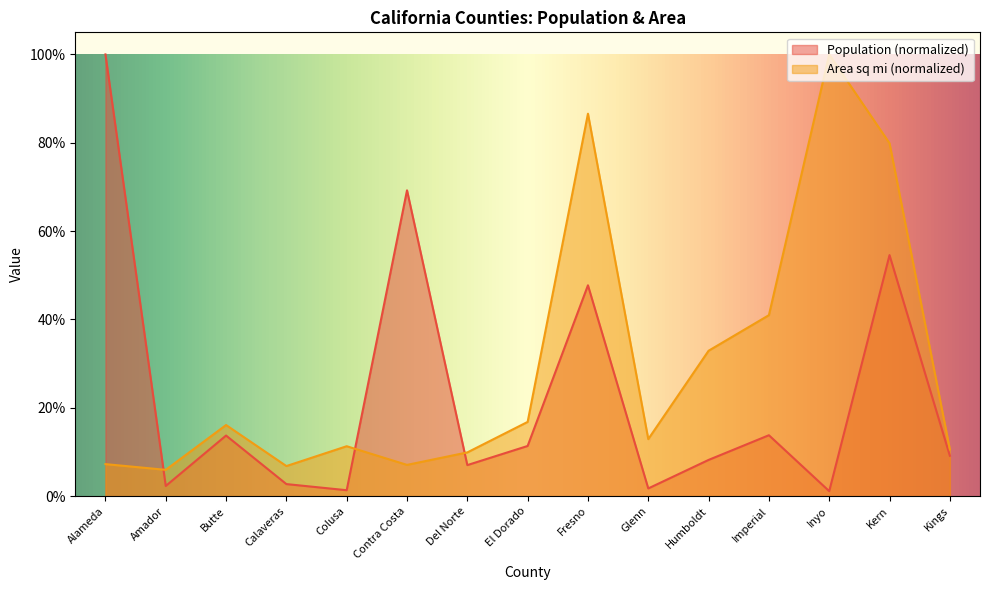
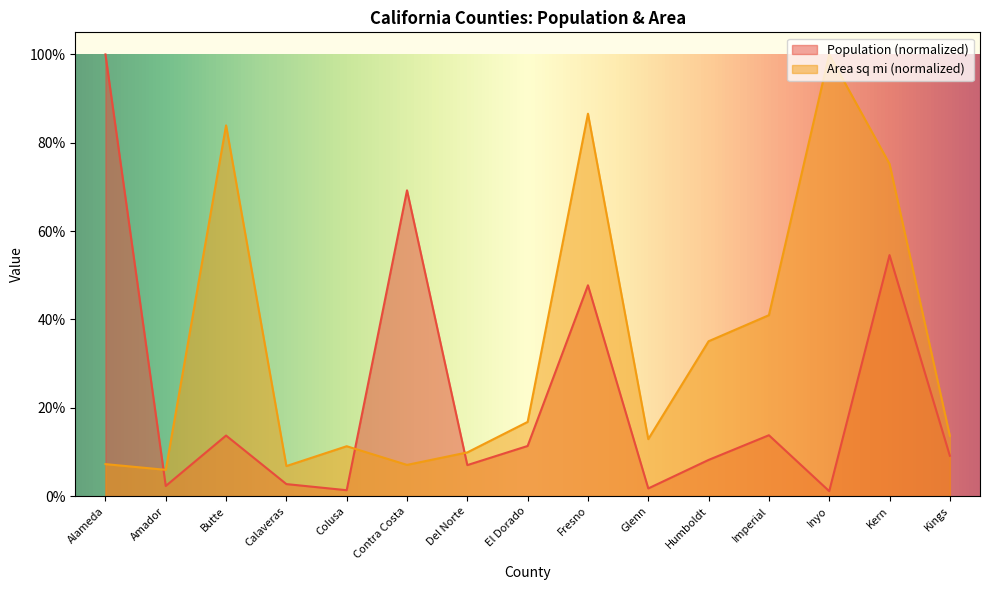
  {
    "Population (normalized)": {
      "Alameda": "100%",
      "Amador": "2%",
      "Butte": "14%",
      "Calaveras": "3%",
      "Colusa": "1%",
      "Contra Costa": "69%",
      "Del Norte": "7%",
      "El Dorado": "11%",
      "Fresno": "48%",
      "Glenn": "2%",
      "Humboldt": "8%",
      "Imperial": "14%",
      "Inyo": "1%",
      "Kern": "55%",
      "Kings": "9%"
    },
    "Area sq mi (normalized)": {
      "Alameda": "7%",
      "Amador": "6%",
-     "Butte": "16%",
+     "Butte": "84%",
      "Calaveras": "7%",
      "Colusa": "11%",
      "Contra Costa": "7%",
      "Del Norte": "10%",
      "El Dorado": "17%",
      "Fresno": "87%",
      "Glenn": "13%",
-     "Humboldt": "33%",
+     "Humboldt": "35%",
      "Imperial": "41%",
-     "Kern": "80%",
-     "Kings": "11%"
+     "Kern": "75%",
+     "Kings": "14%"
    }
  }
